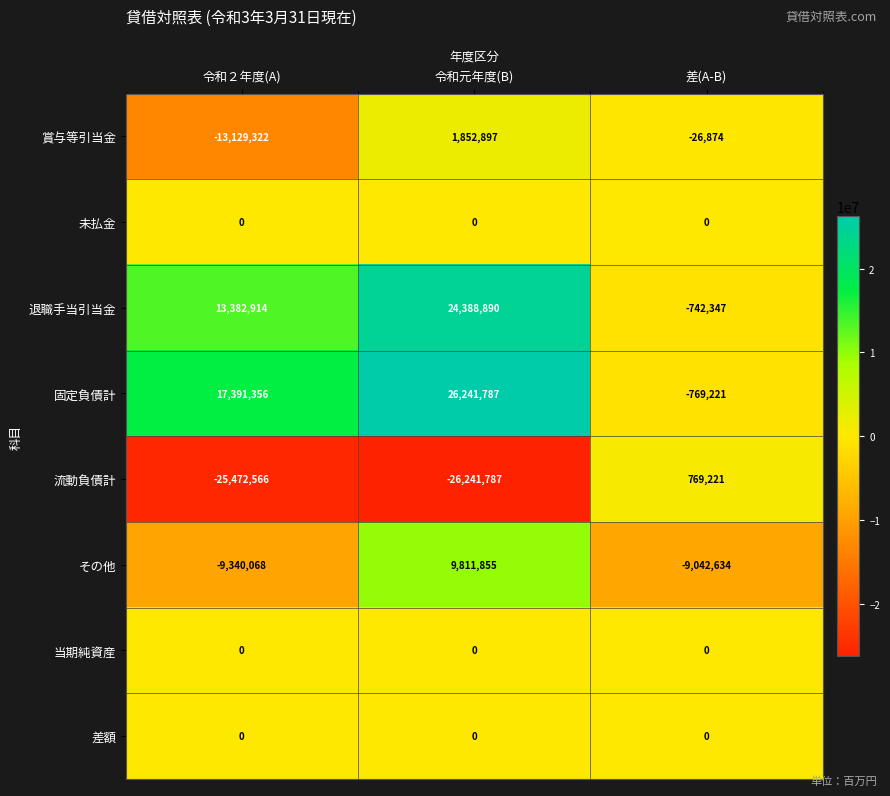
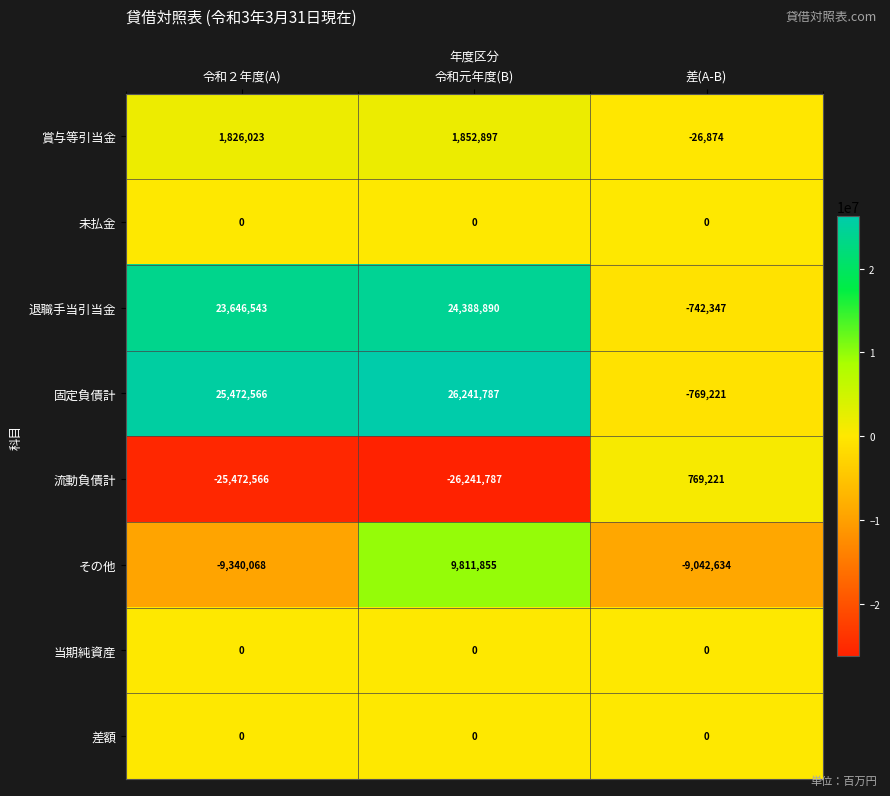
  {
    "賞与等引当金": {
-     "令和２年度(A)": "-13,129,322",
+     "令和２年度(A)": "1,826,023",
      "令和元年度(B)": "1,852,897",
      "差(A-B)": "-26,874"
    },
    "未払金": {
      "令和２年度(A)": "0",
      "令和元年度(B)": "0",
      "差(A-B)": "0"
    },
    "退職手当引当金": {
-     "令和２年度(A)": "13,382,914",
+     "令和２年度(A)": "23,646,543",
      "令和元年度(B)": "24,388,890",
      "差(A-B)": "-742,347"
    },
    "固定負債計": {
-     "令和２年度(A)": "17,391,356",
+     "令和２年度(A)": "25,472,566",
      "令和元年度(B)": "26,241,787",
      "差(A-B)": "-769,221"
    },
    "流動負債計": {
      "令和２年度(A)": "-25,472,566",
      "令和元年度(B)": "-26,241,787",
      "差(A-B)": "769,221"
    },
    "その他": {
      "令和２年度(A)": "-9,340,068",
      "令和元年度(B)": "9,811,855",
      "差(A-B)": "-9,042,634"
    },
    "当期純資産": {
      "令和２年度(A)": "0",
      "令和元年度(B)": "0",
      "差(A-B)": "0"
    },
    "差額": {
      "令和２年度(A)": "0",
      "令和元年度(B)": "0",
      "差(A-B)": "0"
    }
  }
